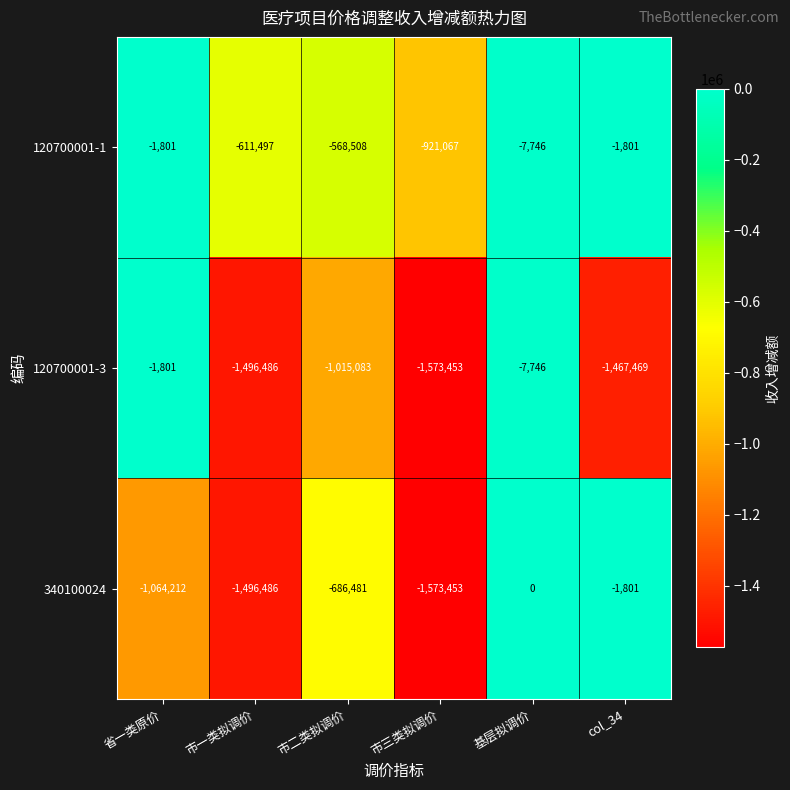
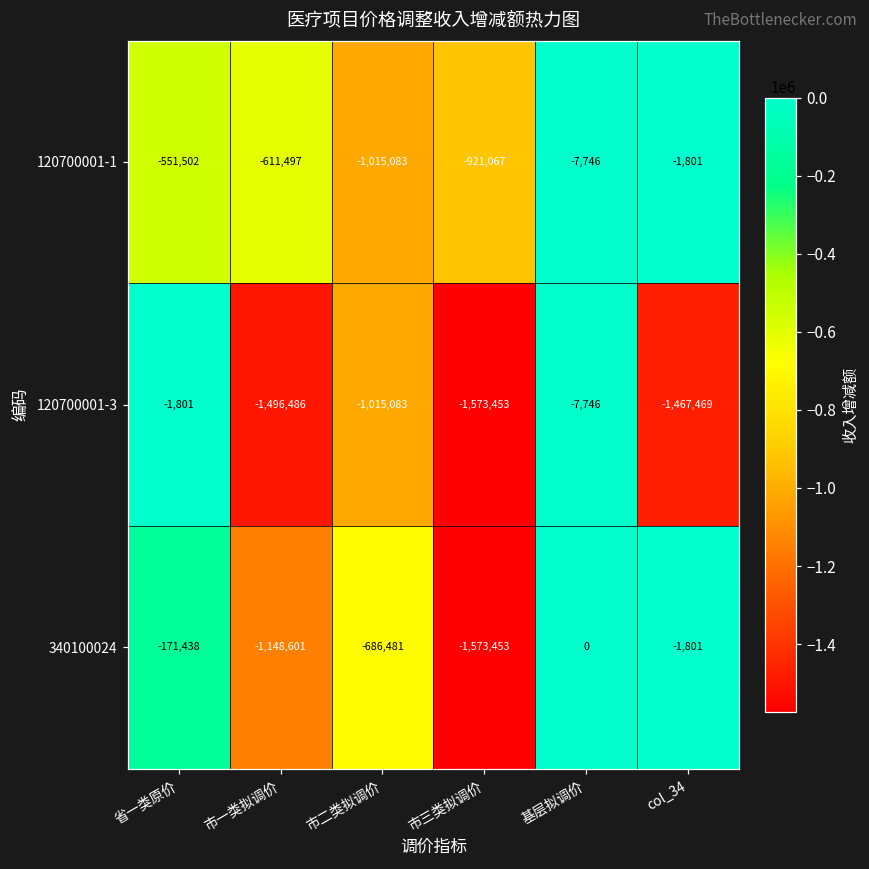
  {
    "120700001-1": {
-     "省一类原价": "-1,801",
+     "省一类原价": "-551,502",
      "市一类拟调价": "-611,497",
-     "市二类拟调价": "-568,508",
+     "市二类拟调价": "-1,015,083",
      "市三类拟调价": "-921,067",
      "基层拟调价": "-7,746",
      "col_34": "-1,801"
    },
    "120700001-3": {
      "省一类原价": "-1,801",
      "市一类拟调价": "-1,496,486",
      "市二类拟调价": "-1,015,083",
      "市三类拟调价": "-1,573,453",
      "基层拟调价": "-7,746",
      "col_34": "-1,467,469"
    },
    "340100024": {
-     "省一类原价": "-1,064,212",
-     "市一类拟调价": "-1,496,486",
+     "省一类原价": "-171,438",
+     "市一类拟调价": "-1,148,601",
      "市二类拟调价": "-686,481",
      "市三类拟调价": "-1,573,453",
      "基层拟调价": "0",
      "col_34": "-1,801"
    }
  }
